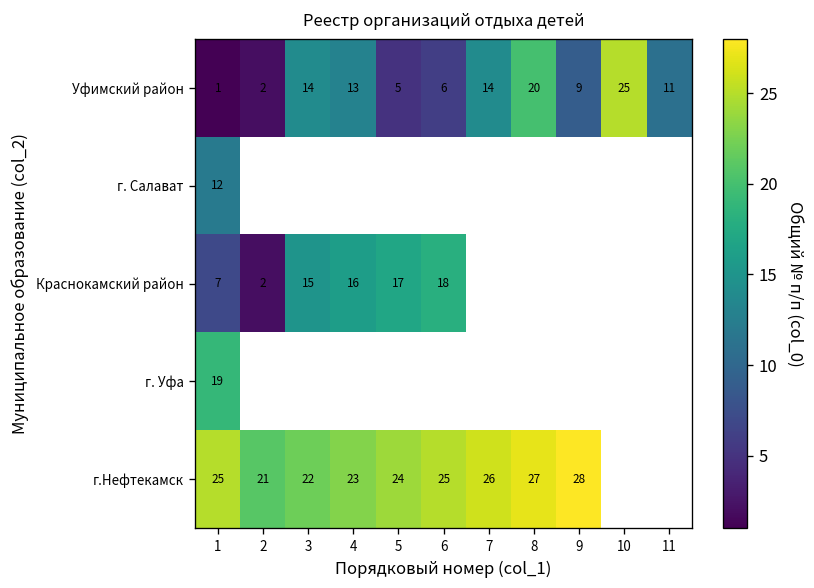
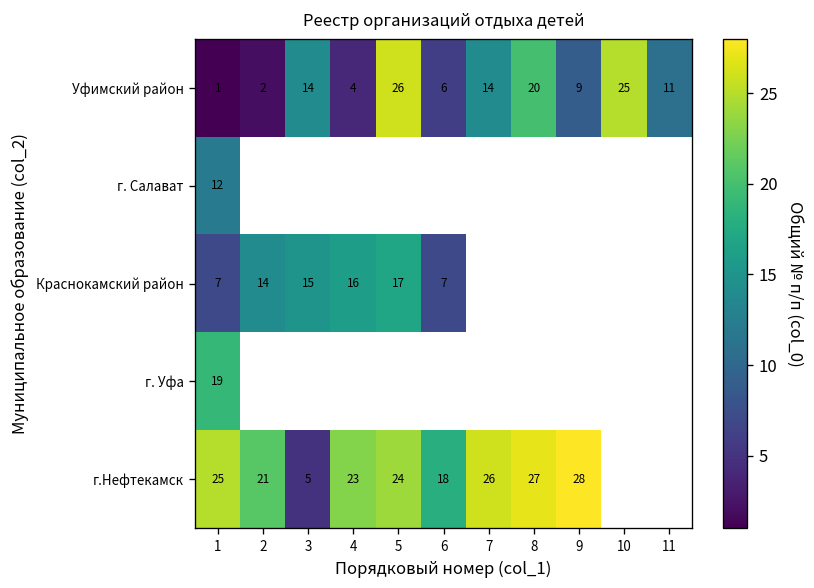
  {
    "Уфимский район": {
-     "4": 13,
-     "5": 5
+     "4": 4,
+     "5": 26
    },
    "Краснокамский район": {
-     "2": 2,
-     "6": 18
+     "2": 14,
+     "6": 7
    },
    "г.Нефтекамск": {
-     "3": 22,
-     "6": 25
+     "3": 5,
+     "6": 18
    }
  }
